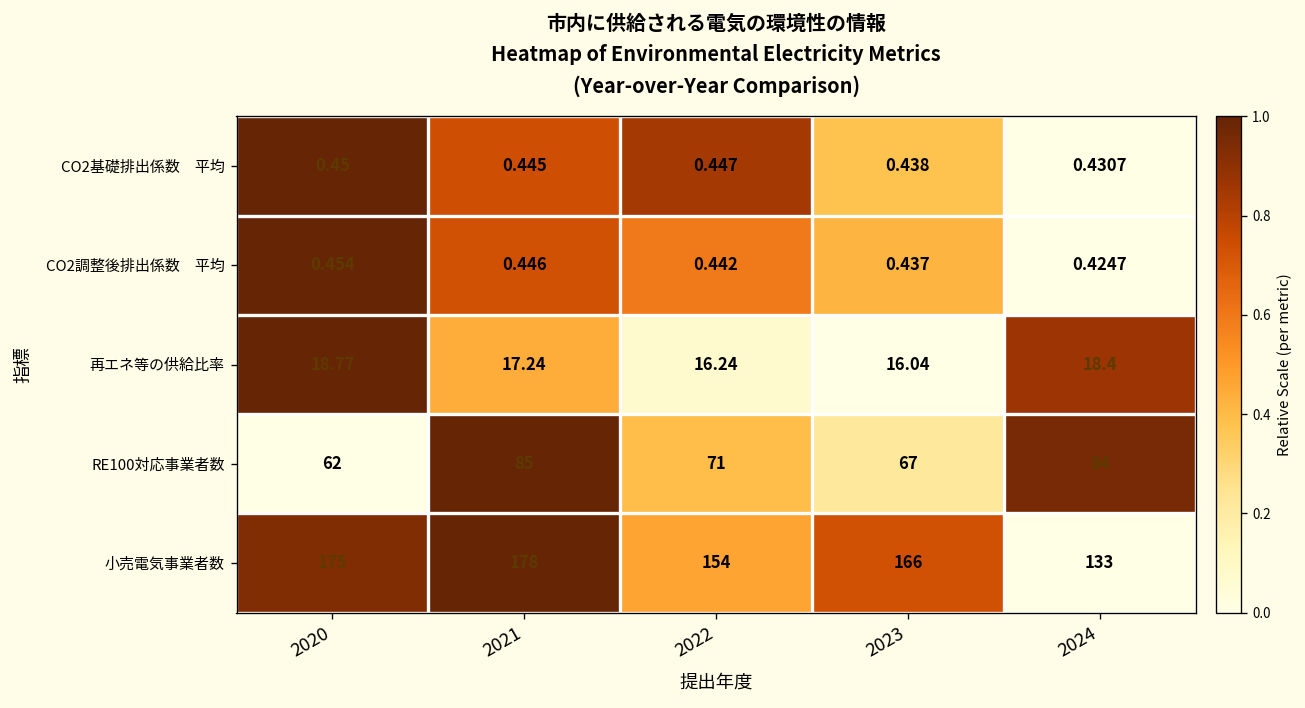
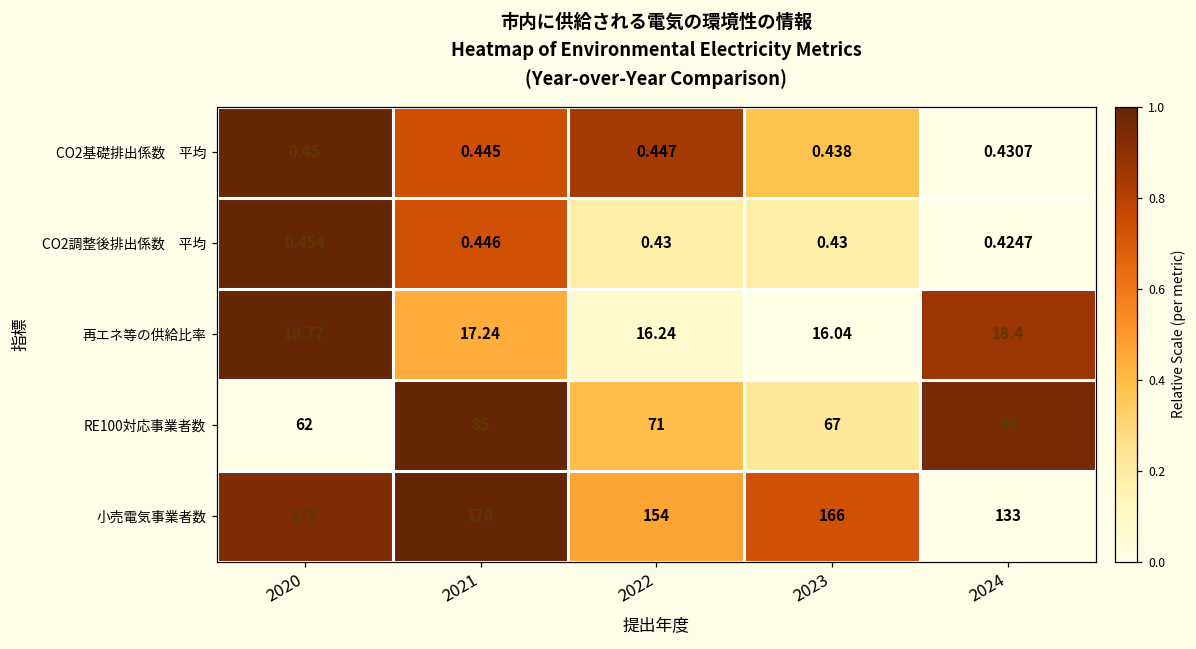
  {
    "CO2基礎排出係数 平均": {
      "2021": 0.445,
      "2022": 0.447,
      "2023": 0.438,
      "2024": 0.4307
    },
    "CO2調整後排出係数 平均": {
      "2021": 0.446,
-     "2022": 0.442,
-     "2023": 0.437,
+     "2022": 0.43,
+     "2023": 0.43,
      "2024": 0.4247
    },
    "再エネ等の供給比率": {
      "2021": 17.24,
      "2022": 16.24,
      "2023": 16.04,
      "2024": 18.4
    },
    "RE100対応事業者数": {
      "2020": 62,
      "2022": 71,
      "2023": 67
    },
    "小売電気事業者数": {
      "2022": 154,
      "2023": 166,
      "2024": 133
    }
  }
